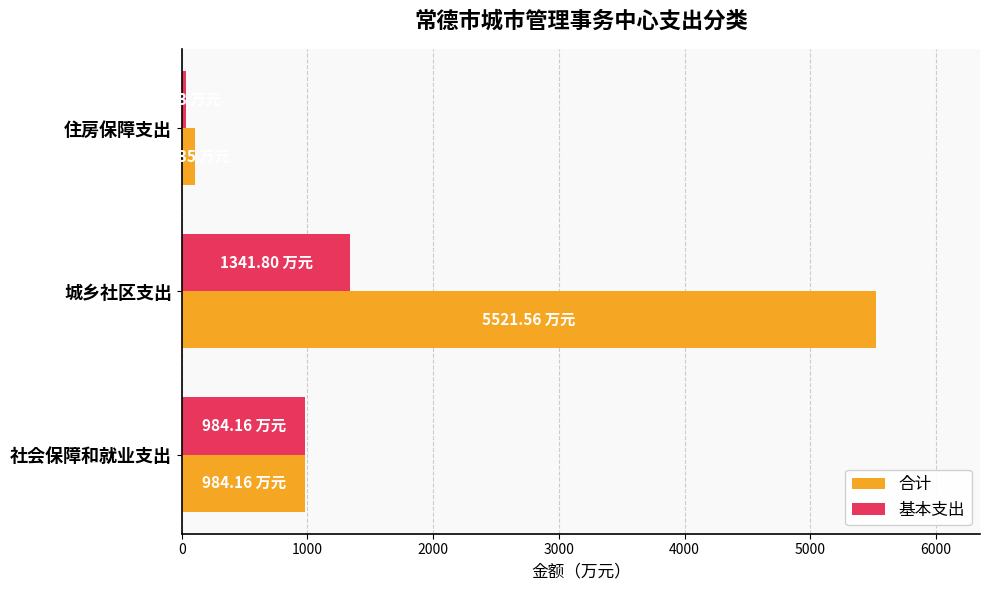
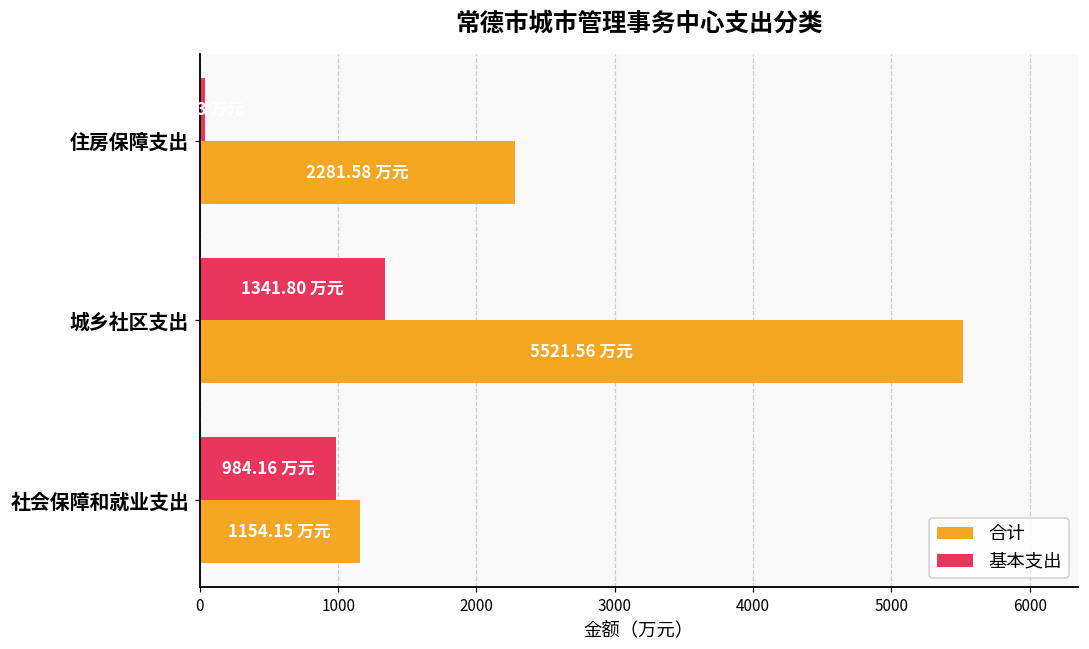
  {
    "合计": {
-     "住房保障支出": 100,
+     "住房保障支出": 2280,
      "城乡社区支出": 5521.56,
-     "社会保障和就业支出": 984.16
+     "社会保障和就业支出": 1154.15
    },
    "基本支出": {
      "城乡社区支出": 1341.80,
      "社会保障和就业支出": 984.16
    }
  }
